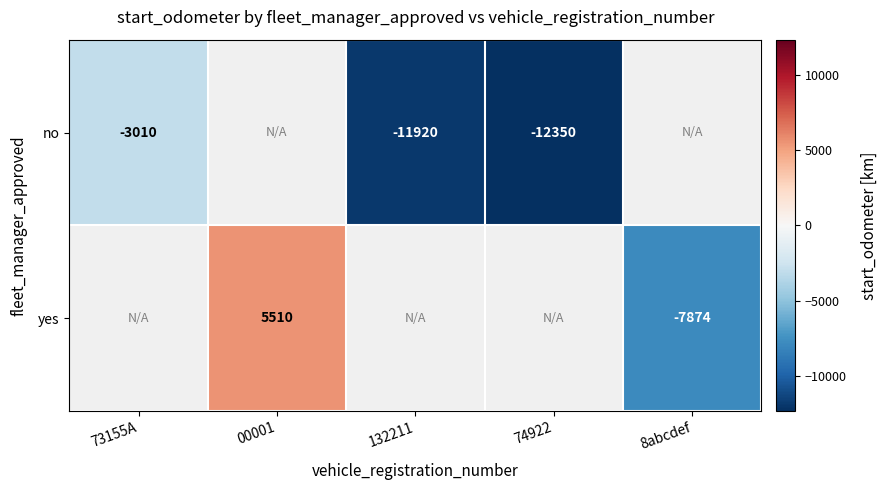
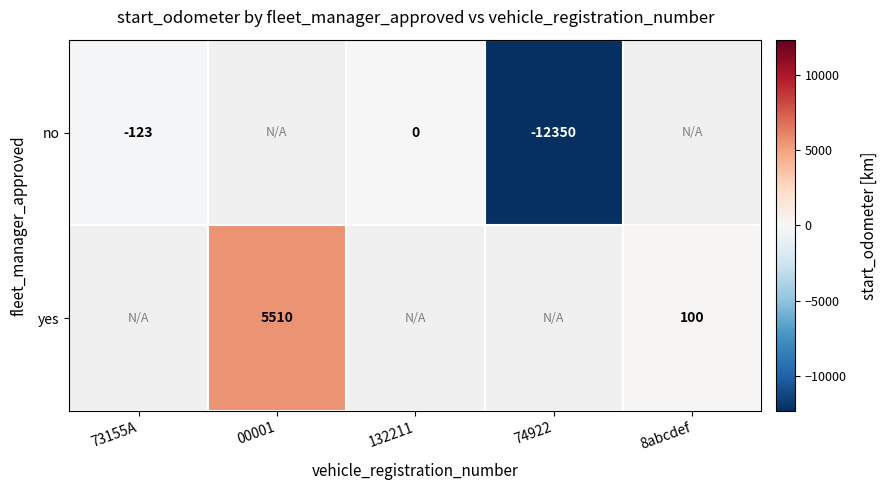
  {
    "no": {
-     "73155A": -3010,
-     "132211": -11920,
+     "73155A": -123,
+     "132211": 0,
      "74922": -12350
    },
    "yes": {
      "00001": 5510,
-     "8abcdef": -7874
+     "8abcdef": 100
    }
  }
